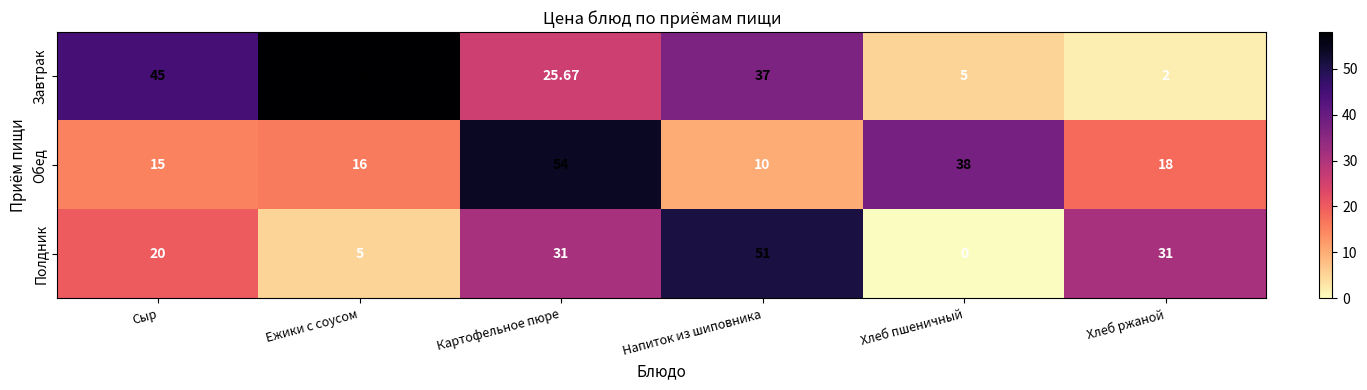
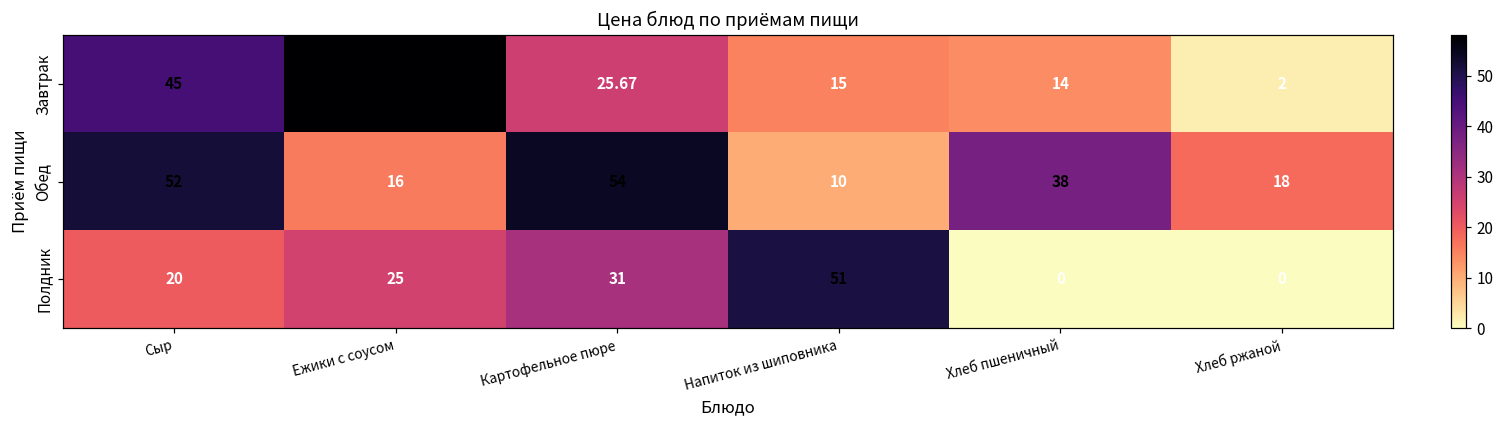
  {
    "Завтрак": {
      "Сыр": 45,
      "Картофельное пюре": 25.67,
-     "Напиток из шиповника": 37,
-     "Хлеб пшеничный": 5,
+     "Напиток из шиповника": 15,
+     "Хлеб пшеничный": 14,
      "Хлеб ржаной": 2
    },
    "Обед": {
-     "Сыр": 15,
+     "Сыр": 52,
      "Ежики с соусом": 16,
      "Напиток из шиповника": 10,
      "Хлеб пшеничный": 38,
      "Хлеб ржаной": 18
    },
    "Полдник": {
      "Сыр": 20,
-     "Ежики с соусом": 5,
+     "Ежики с соусом": 25,
      "Картофельное пюре": 31,
      "Напиток из шиповника": 51,
      "Хлеб пшеничный": 0,
-     "Хлеб ржаной": 31
+     "Хлеб ржаной": 0
    }
  }
